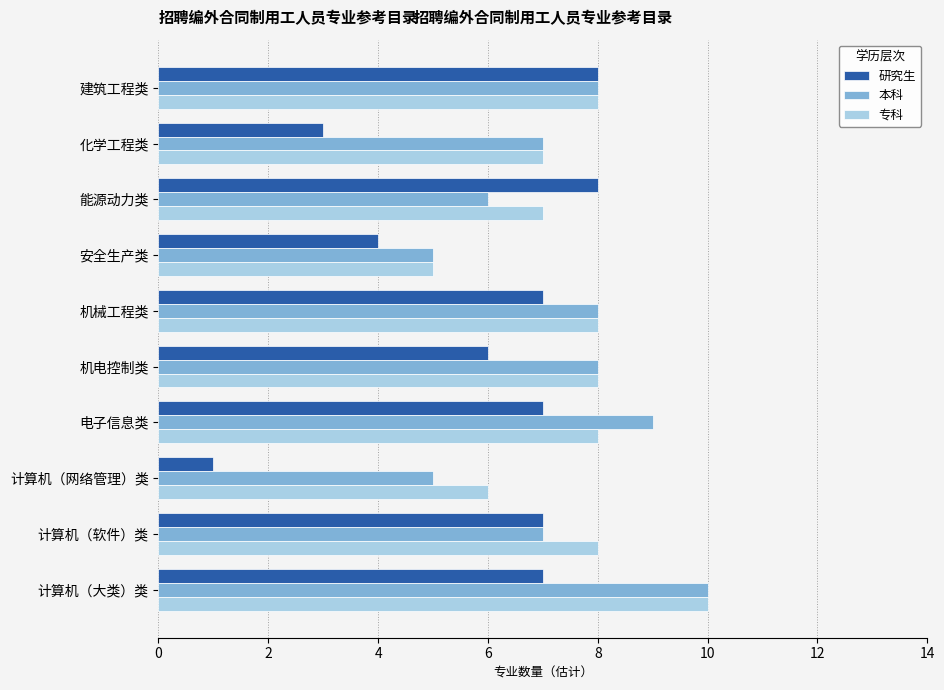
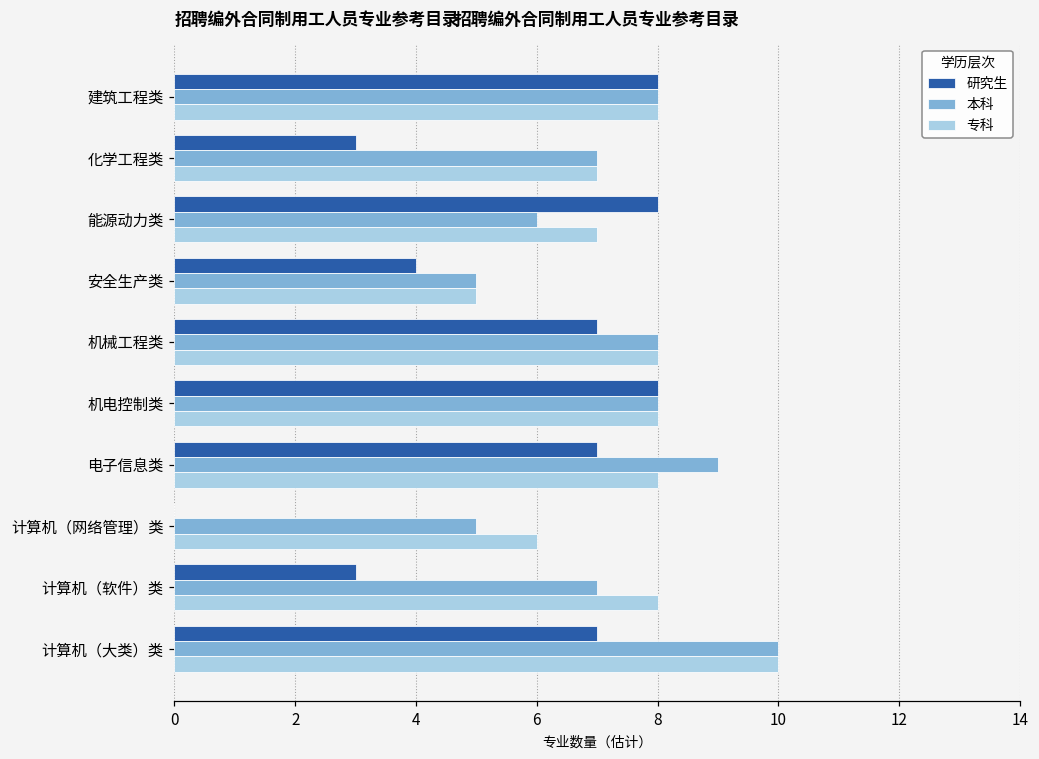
  {
    "研究生": {
      "建筑工程类": 8,
      "化学工程类": 3,
      "能源动力类": 8,
      "安全生产类": 4,
      "机械工程类": 7,
-     "机电控制类": 6,
+     "机电控制类": 8,
      "电子信息类": 7,
-     "计算机（网络管理）类": 1,
-     "计算机（软件）类": 7,
+     "计算机（网络管理）类": 0,
+     "计算机（软件）类": 3,
      "计算机（大类）类": 7
    }
  }
